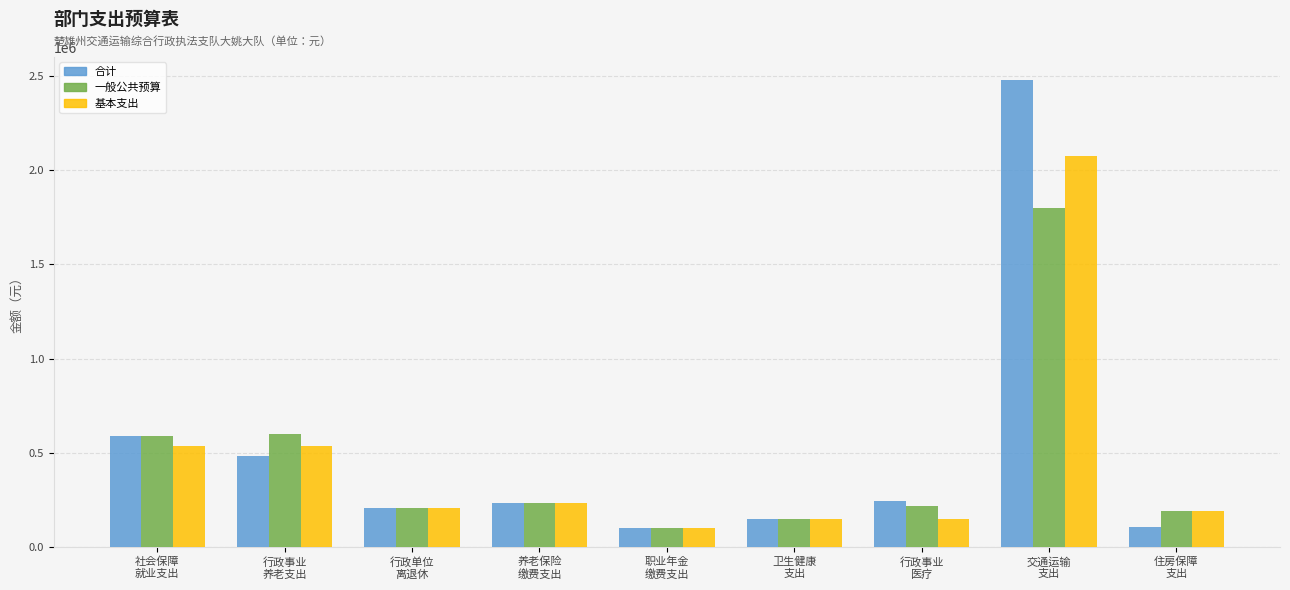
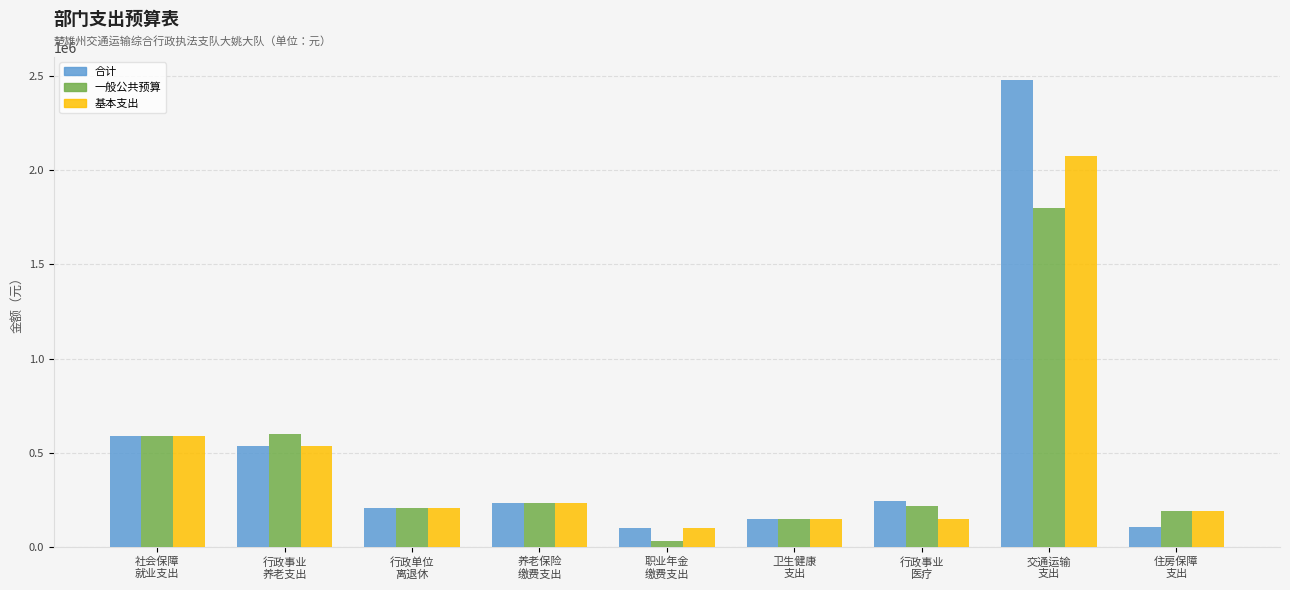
  {
    "合计": {
      "社会保障 就业支出": 590000,
-     "行政事业 养老支出": 480000,
+     "行政事业 养老支出": 540000,
      "行政单位 离退休": 210000,
      "养老保险 缴费支出": 230000,
      "职业年金 缴费支出": 100000,
      "卫生健康 支出": 150000,
      "行政事业 医疗": 240000,
      "交通运输 支出": 2480000,
      "住房保障 支出": 110000
    },
    "一般公共预算": {
      "社会保障 就业支出": 590000,
      "行政事业 养老支出": 600000,
      "行政单位 离退休": 210000,
      "养老保险 缴费支出": 230000,
-     "职业年金 缴费支出": 100000,
+     "职业年金 缴费支出": 30000,
      "卫生健康 支出": 150000,
      "行政事业 医疗": 220000,
      "交通运输 支出": 1800000,
      "住房保障 支出": 190000
    },
    "基本支出": {
-     "社会保障 就业支出": 540000,
+     "社会保障 就业支出": 590000,
      "行政事业 养老支出": 540000,
      "行政单位 离退休": 210000,
      "养老保险 缴费支出": 230000,
      "职业年金 缴费支出": 100000,
      "卫生健康 支出": 150000,
      "行政事业 医疗": 150000,
      "交通运输 支出": 2070000,
      "住房保障 支出": 190000
    }
  }
